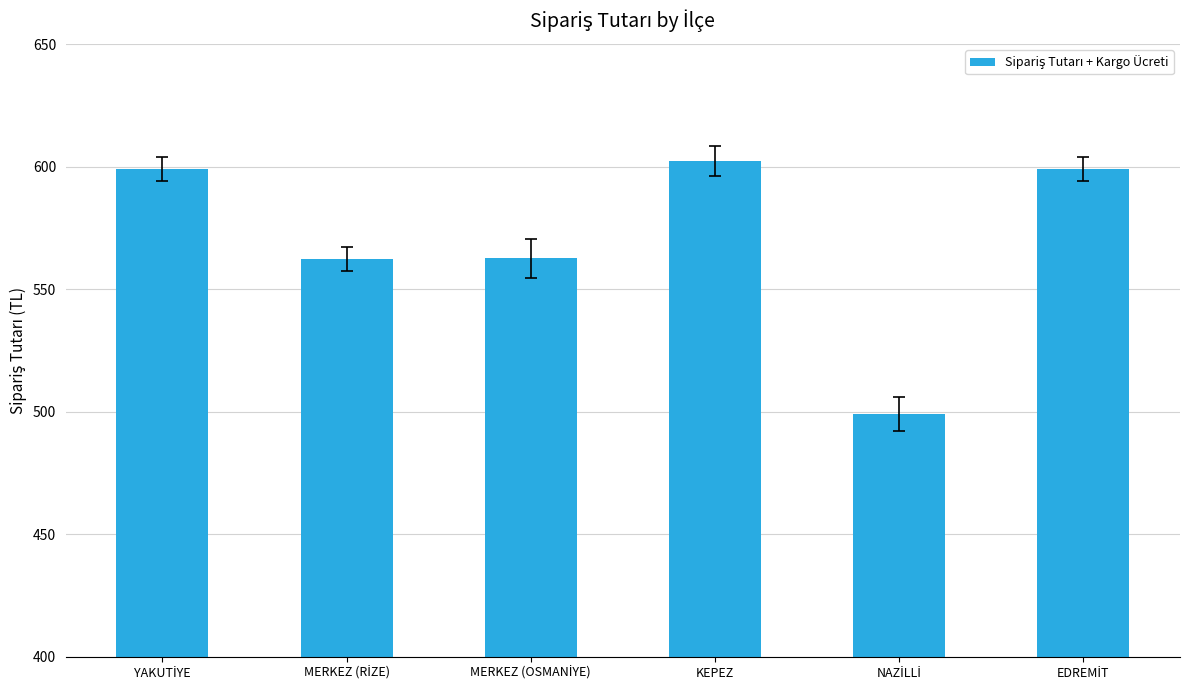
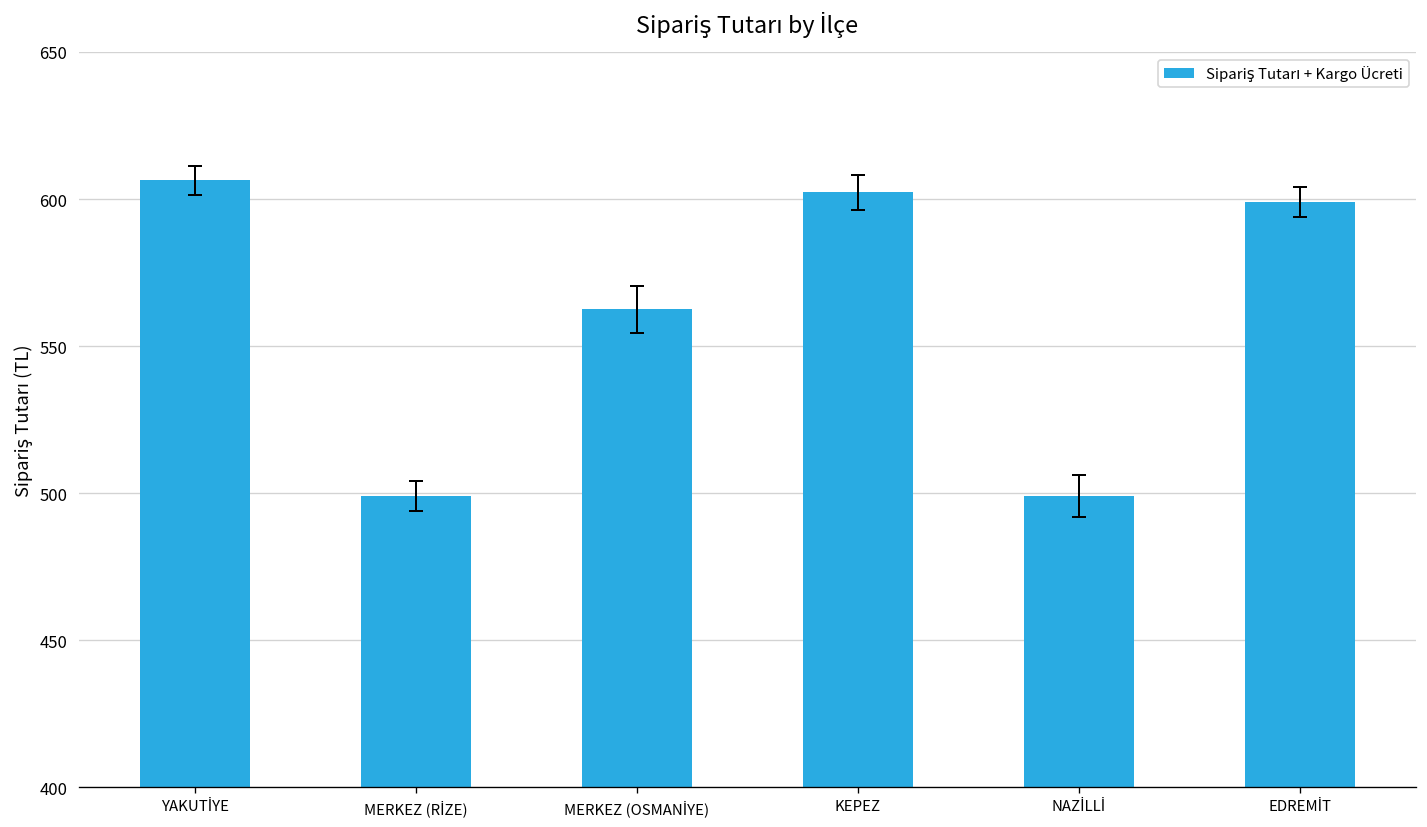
  {
    "Sipariş Tutarı + Kargo Ücreti": {
-     "YAKUTİYE": 599,
-     "MERKEZ (RİZE)": 562,
+     "YAKUTİYE": 606,
+     "MERKEZ (RİZE)": 499,
      "MERKEZ (OSMANİYE)": 563,
      "KEPEZ": 602,
      "NAZİLLİ": 499,
      "EDREMİT": 599
    }
  }
